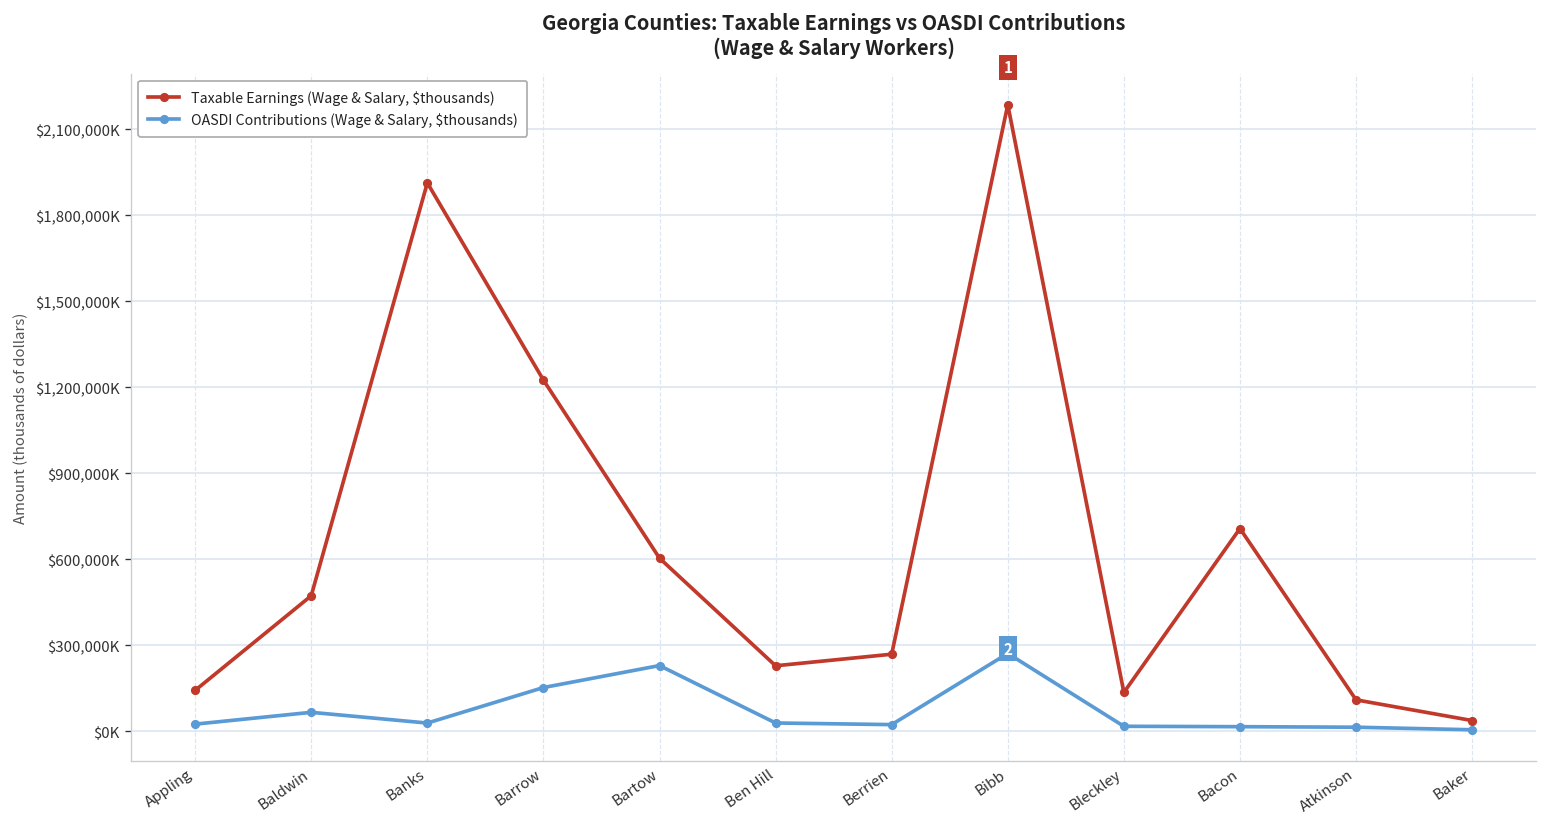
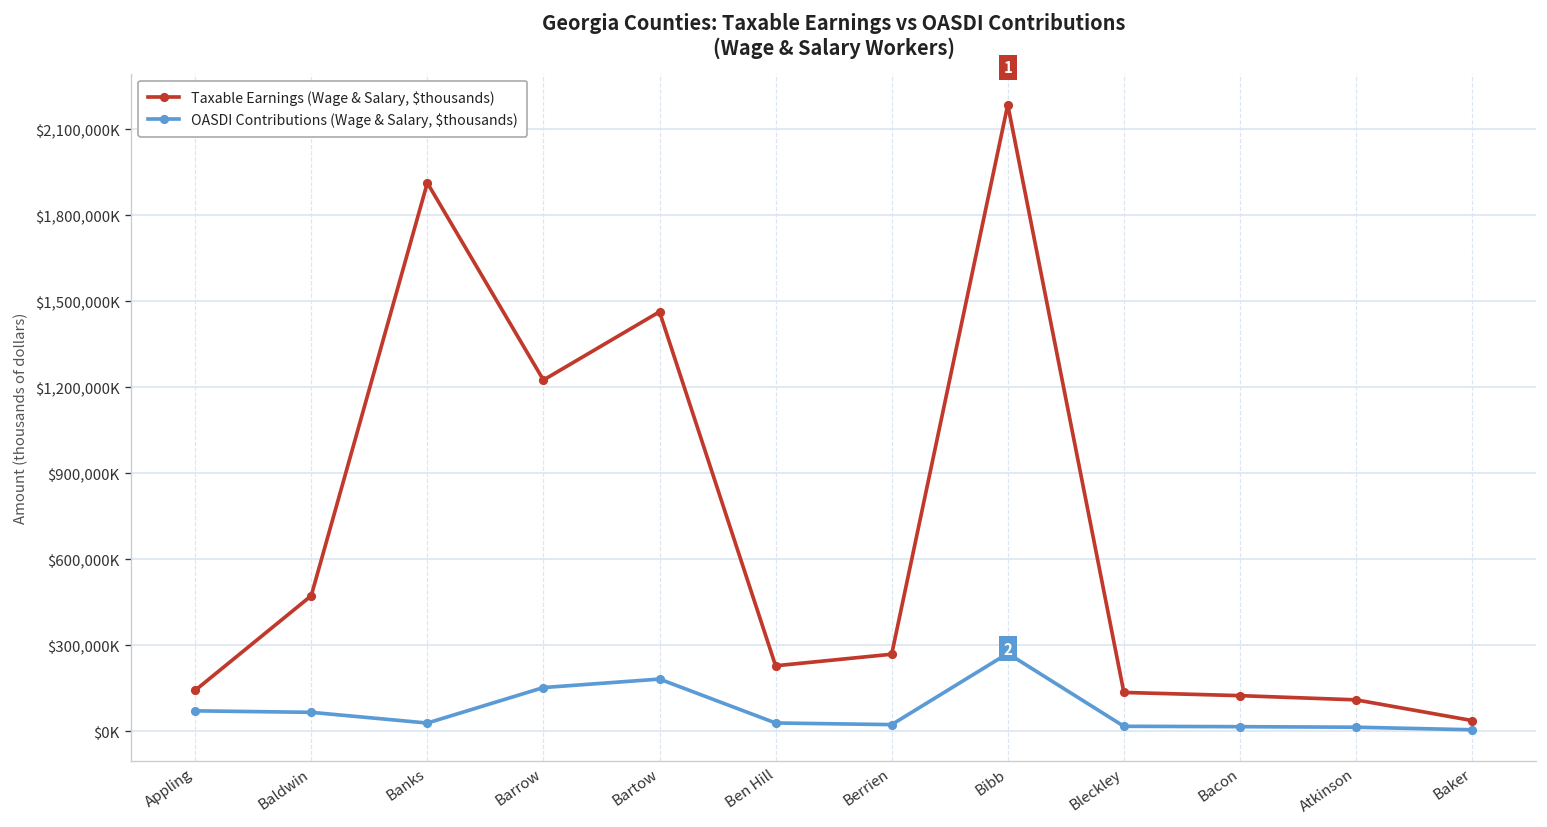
  {
    "Taxable Earnings (Wage & Salary, $thousands)": {
      "Appling": "$140,000,000",
      "Baldwin": "$470,000,000",
      "Banks": "$1,910,000,000",
      "Barrow": "$1,220,000,000",
-     "Bartow": "$600,000,000",
+     "Bartow": "$1,460,000,000",
      "Ben Hill": "$230,000,000",
      "Berrien": "$270,000,000",
      "Bleckley": "$130,000,000",
-     "Bacon": "$710,000,000",
+     "Bacon": "$120,000,000",
      "Atkinson": "$110,000,000",
      "Baker": "$40,000,000"
    },
    "OASDI Contributions (Wage & Salary, $thousands)": {
-     "Appling": "$20,000,000",
+     "Appling": "$70,000,000",
      "Baldwin": "$70,000,000",
      "Banks": "$30,000,000",
      "Barrow": "$150,000,000",
-     "Bartow": "$230,000,000",
+     "Bartow": "$180,000,000",
      "Ben Hill": "$30,000,000",
      "Berrien": "$20,000,000",
      "Bleckley": "$20,000,000",
      "Bacon": "$20,000,000",
      "Atkinson": "$10,000,000",
      "Baker": "$0"
    }
  }
